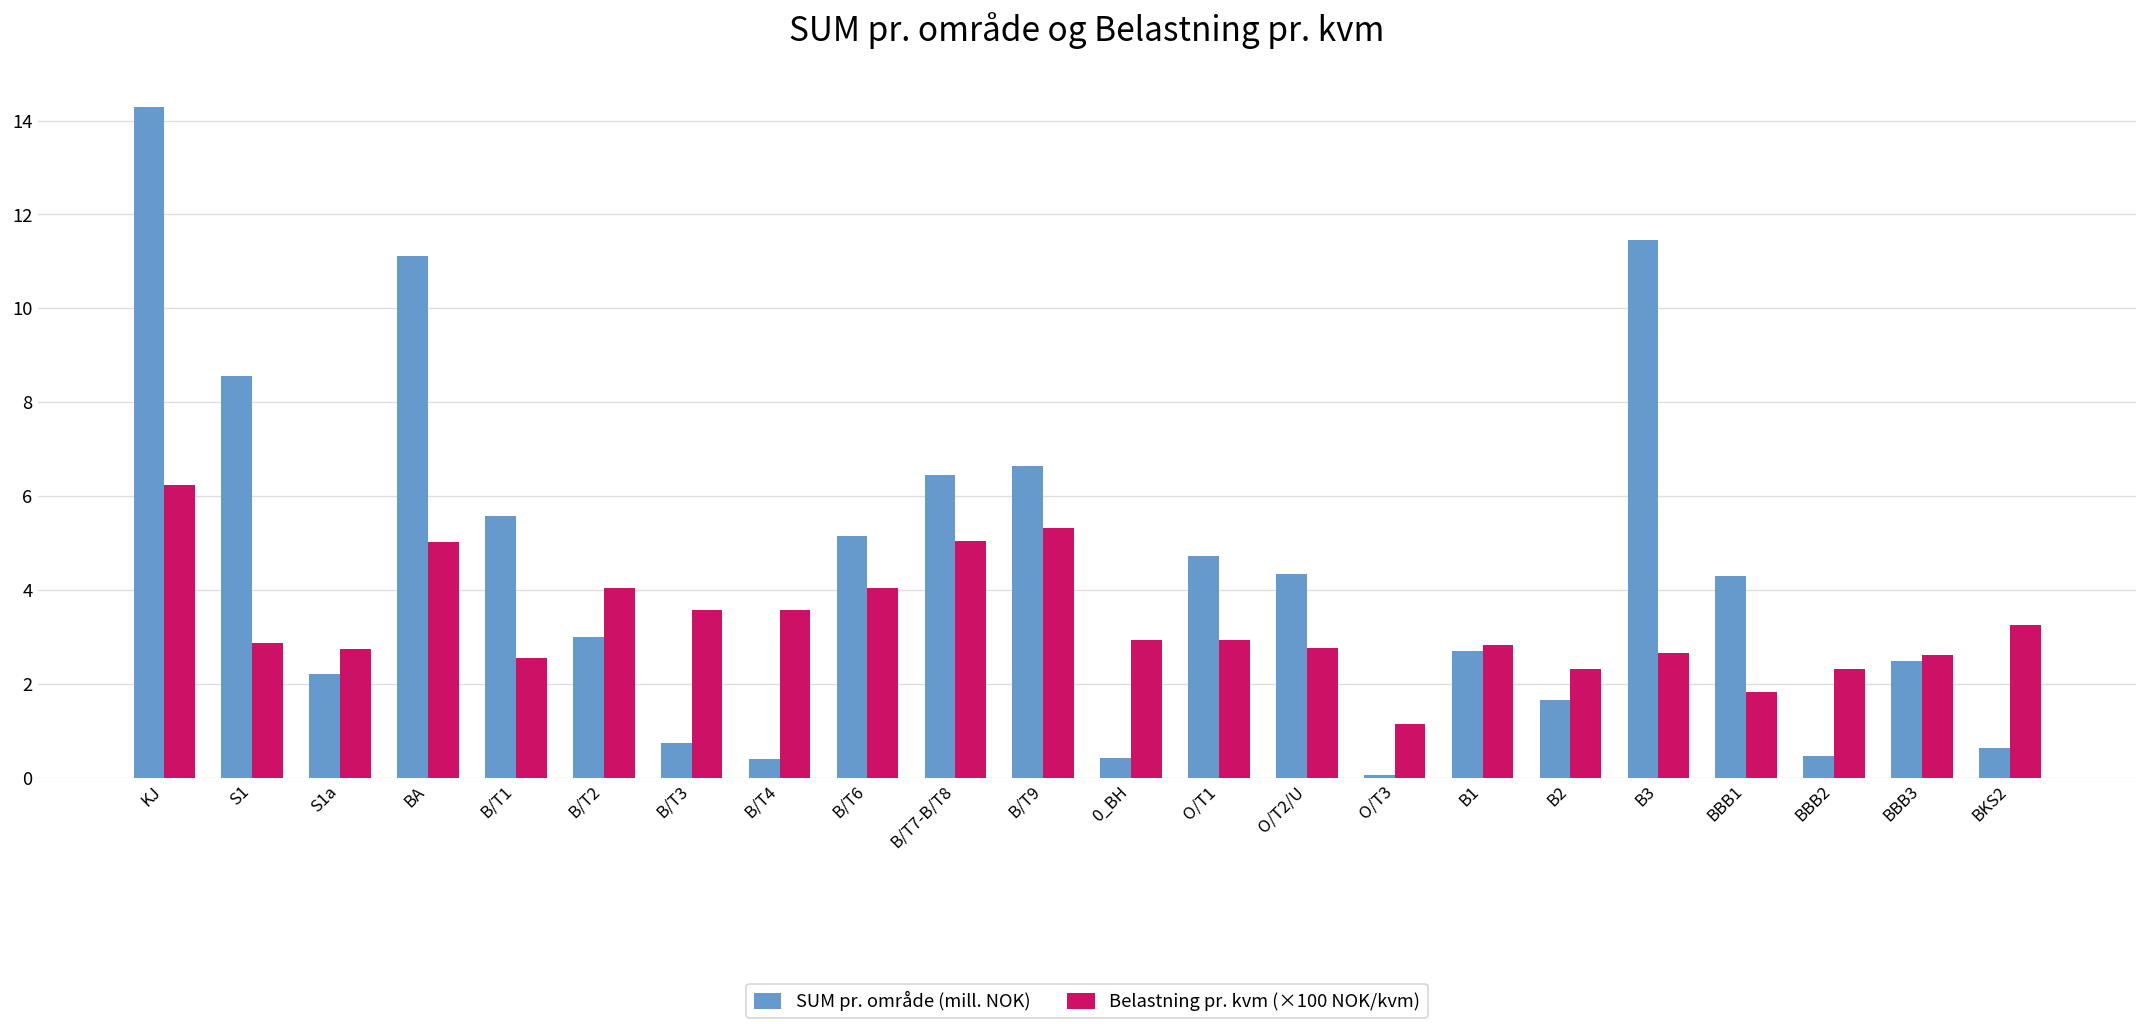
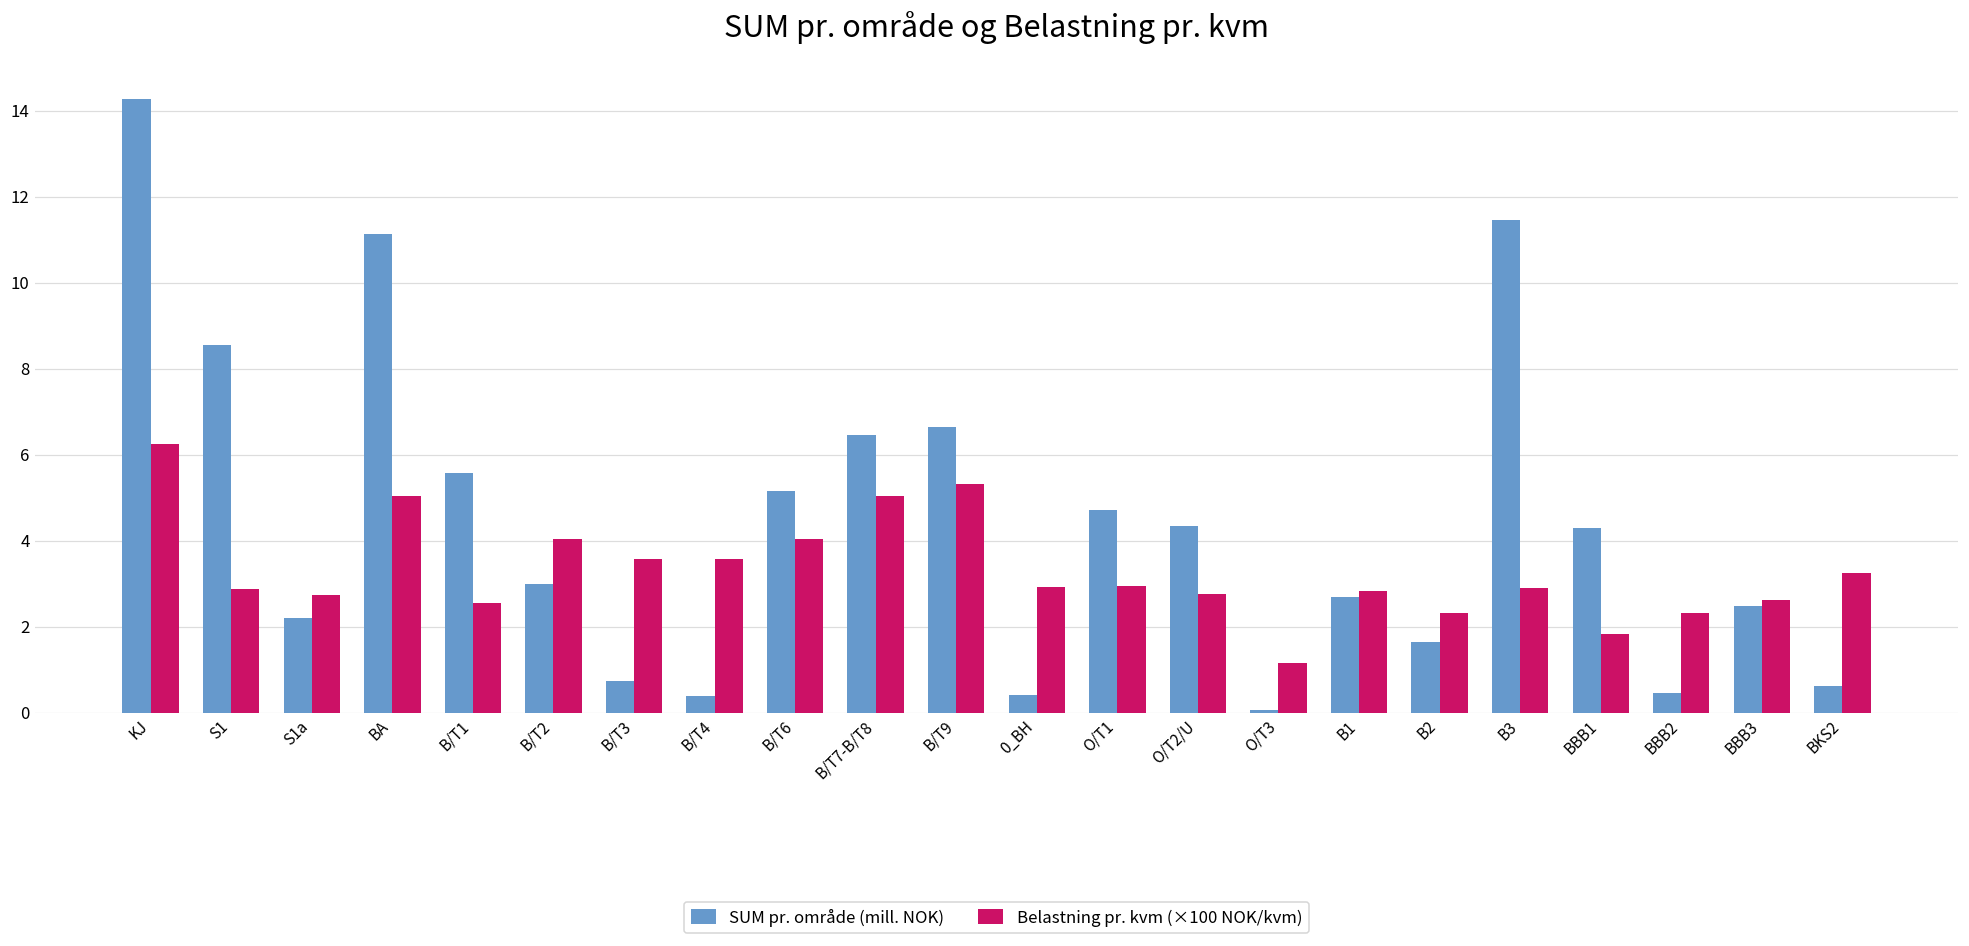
  {
    "SUM pr. område (mill. NOK)": {
      "KJ": 14.3,
      "S1": 8.5,
      "S1a": 2.2,
      "BA": 11.1,
      "B/T1": 5.6,
      "B/T2": 3.0,
      "B/T3": 0.7,
      "B/T4": 0.4,
      "B/T6": 5.1,
      "B/T7-B/T8": 6.4,
      "B/T9": 6.6,
      "0_BH": 0.4,
      "O/T1": 4.7,
      "O/T2/U": 4.3,
      "B1": 2.7,
      "B2": 1.7,
      "B3": 11.5,
      "BBB1": 4.3,
      "BBB2": 0.5,
      "BBB3": 2.5,
      "BKS2": 0.6
    },
    "Belastning pr. kvm (×100 NOK/kvm)": {
      "KJ": 6.2,
      "S1": 2.9,
      "S1a": 2.7,
      "BA": 5.0,
      "B/T1": 2.5,
      "B/T2": 4.0,
      "B/T3": 3.6,
      "B/T4": 3.6,
      "B/T6": 4.0,
      "B/T7-B/T8": 5.0,
      "B/T9": 5.3,
      "0_BH": 2.9,
      "O/T1": 2.9,
      "O/T2/U": 2.8,
      "O/T3": 1.1,
      "B1": 2.8,
      "B2": 2.3,
-     "B3": 2.7,
+     "B3": 2.9,
      "BBB1": 1.8,
      "BBB2": 2.3,
      "BBB3": 2.6,
      "BKS2": 3.2
    }
  }
